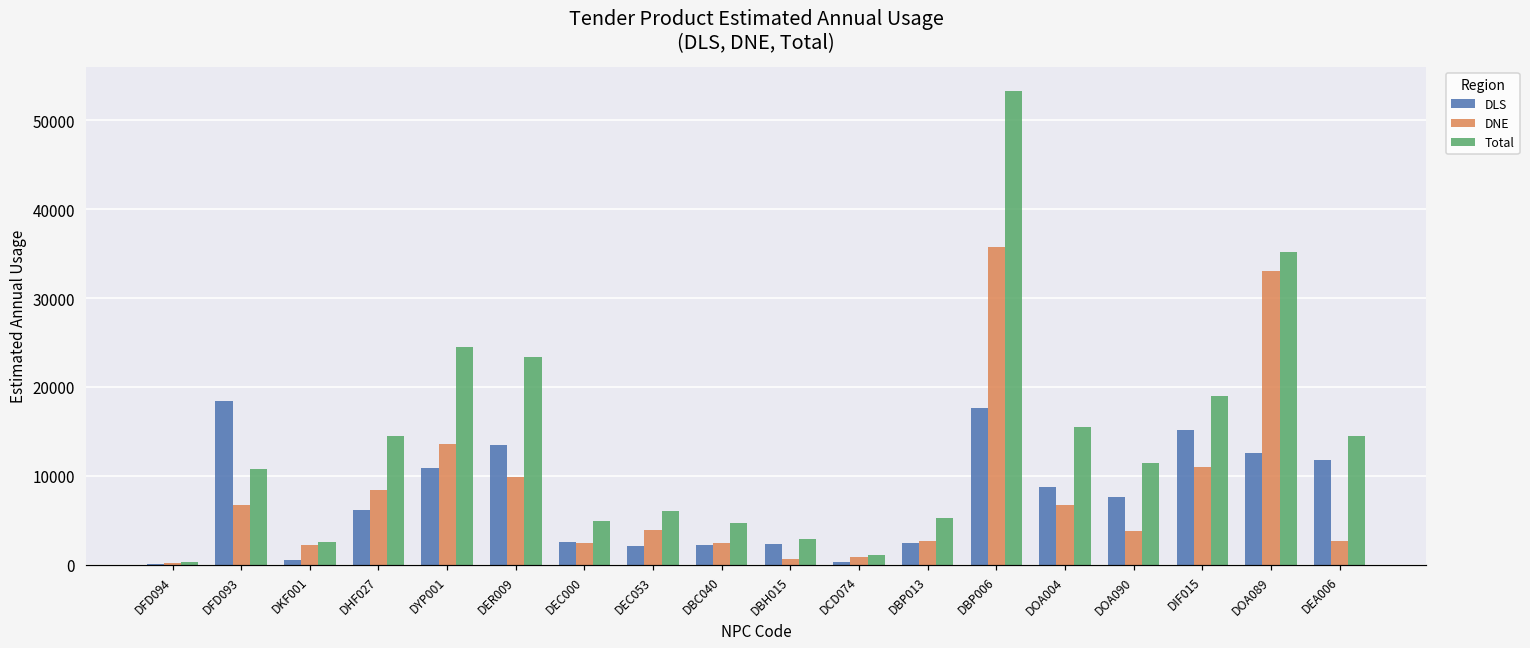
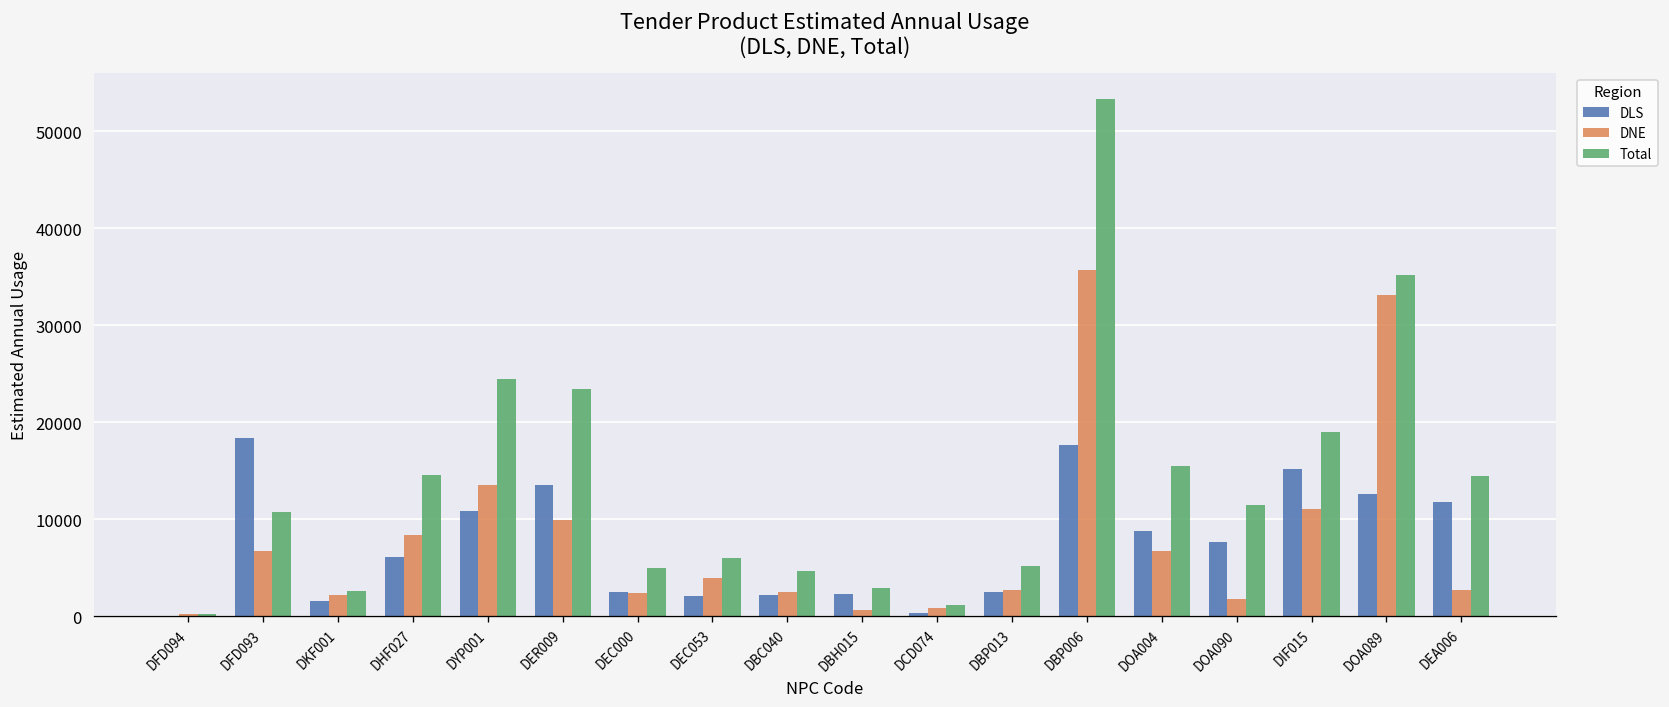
  {
    "DLS": {
      "DFD093": 18000,
-     "DKF001": 1000,
+     "DKF001": 2000,
      "DHF027": 6000,
      "DYP001": 11000,
      "DER009": 14000,
      "DEC000": 3000,
      "DEC053": 2000,
      "DBC040": 2000,
      "DBH015": 2000,
      "DBP013": 3000,
      "DBP006": 18000,
      "DOA004": 9000,
      "DOA090": 8000,
      "DIF015": 15000,
      "DOA089": 13000,
      "DEA006": 12000
    },
    "DNE": {
      "DFD093": 7000,
      "DKF001": 2000,
      "DHF027": 8000,
      "DYP001": 14000,
      "DER009": 10000,
      "DEC000": 2000,
      "DEC053": 4000,
      "DBC040": 2000,
      "DBH015": 1000,
      "DCD074": 1000,
      "DBP013": 3000,
      "DBP006": 36000,
      "DOA004": 7000,
-     "DOA090": 4000,
+     "DOA090": 2000,
      "DIF015": 11000,
      "DOA089": 33000,
      "DEA006": 3000
    },
    "Total": {
      "DFD093": 11000,
      "DKF001": 3000,
      "DHF027": 15000,
      "DYP001": 24000,
      "DER009": 23000,
      "DEC000": 5000,
      "DEC053": 6000,
      "DBC040": 5000,
      "DBH015": 3000,
      "DCD074": 1000,
      "DBP013": 5000,
      "DBP006": 53000,
      "DOA004": 15000,
      "DOA090": 12000,
      "DIF015": 19000,
      "DOA089": 35000,
      "DEA006": 14000
    }
  }
